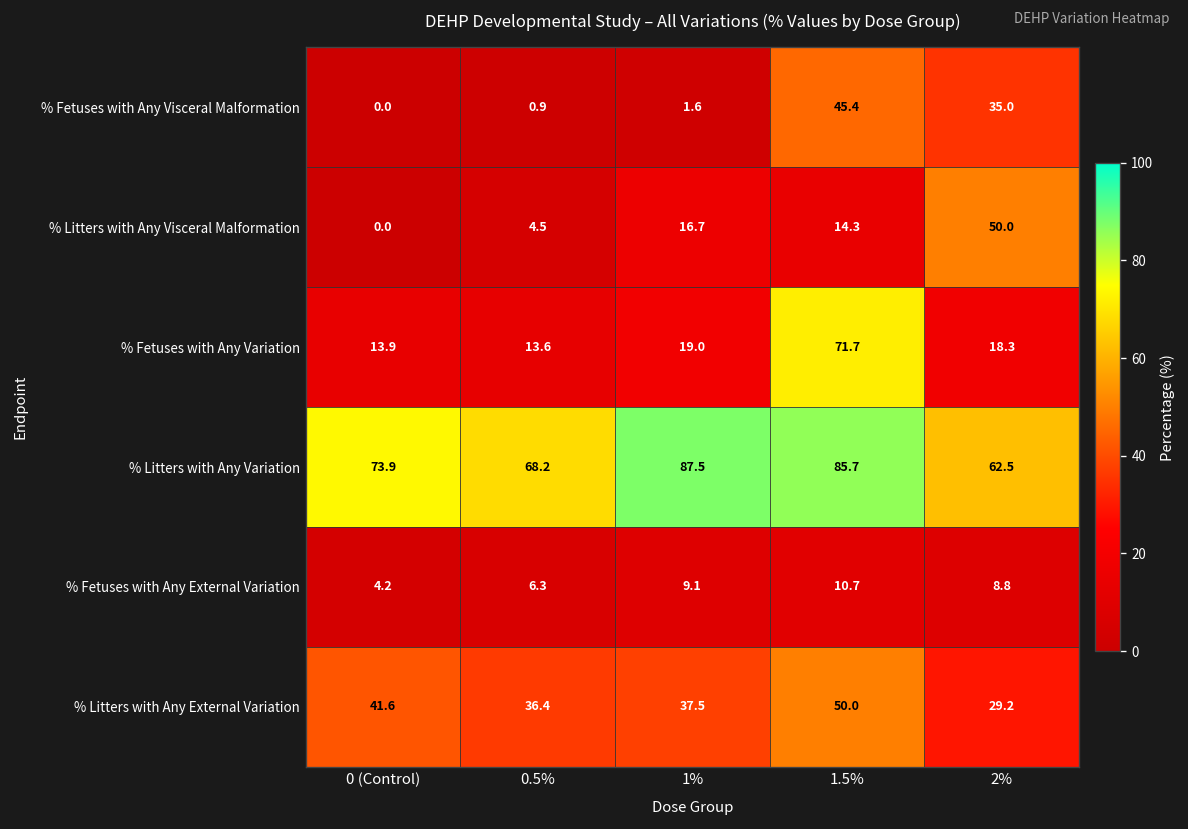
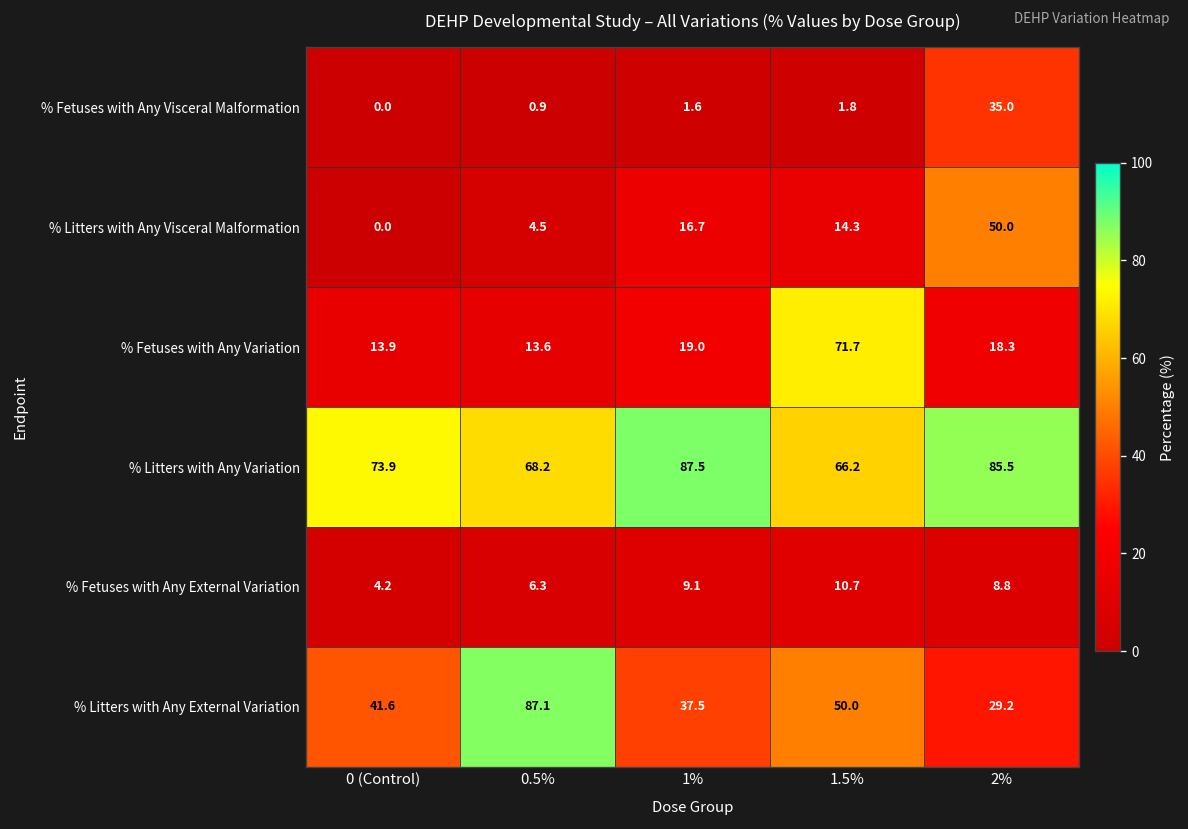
  {
    "% Fetuses with Any Visceral Malformation": {
      "0 (Control)": 0.0,
      "0.5%": 0.9,
      "1%": 1.6,
-     "1.5%": 45.4,
+     "1.5%": 1.8,
      "2%": 35.0
    },
    "% Litters with Any Visceral Malformation": {
      "0 (Control)": 0.0,
      "0.5%": 4.5,
      "1%": 16.7,
      "1.5%": 14.3,
      "2%": 50.0
    },
    "% Fetuses with Any Variation": {
      "0 (Control)": 13.9,
      "0.5%": 13.6,
      "1%": 19.0,
      "1.5%": 71.7,
      "2%": 18.3
    },
    "% Litters with Any Variation": {
      "0 (Control)": 73.9,
      "0.5%": 68.2,
      "1%": 87.5,
-     "1.5%": 85.7,
-     "2%": 62.5
+     "1.5%": 66.2,
+     "2%": 85.5
    },
    "% Fetuses with Any External Variation": {
      "0 (Control)": 4.2,
      "0.5%": 6.3,
      "1%": 9.1,
      "1.5%": 10.7,
      "2%": 8.8
    },
    "% Litters with Any External Variation": {
      "0 (Control)": 41.6,
-     "0.5%": 36.4,
+     "0.5%": 87.1,
      "1%": 37.5,
      "1.5%": 50.0,
      "2%": 29.2
    }
  }
